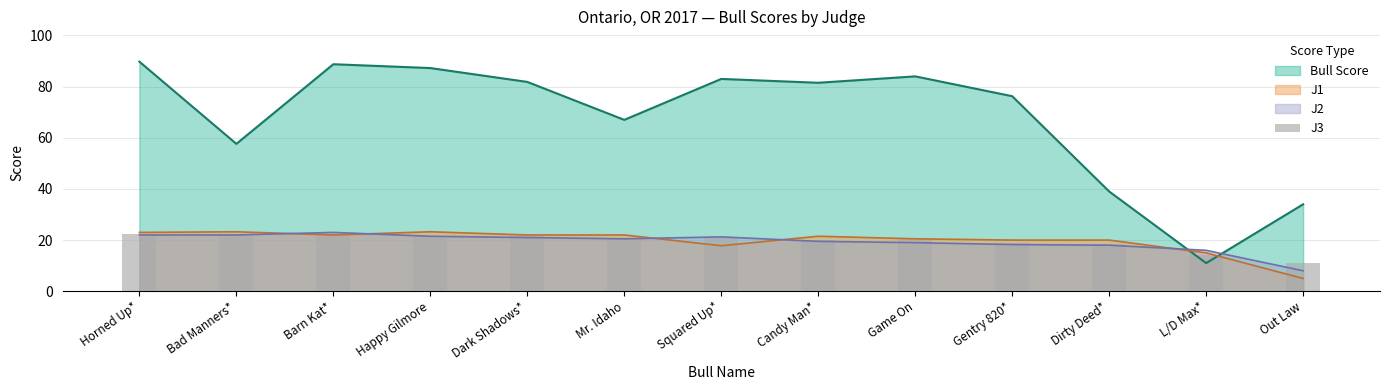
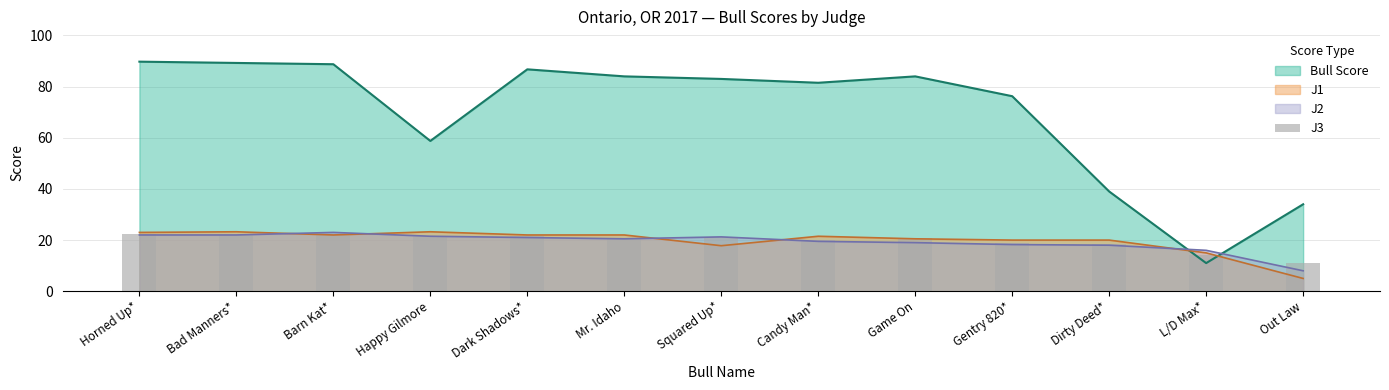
  {
    "Bull Score": {
      "Horned Up*": 90,
-     "Bad Manners*": 58,
+     "Bad Manners*": 89,
      "Barn Kat*": 89,
-     "Happy Gilmore": 87,
-     "Dark Shadows*": 82,
-     "Mr. Idaho": 67,
+     "Happy Gilmore": 59,
+     "Dark Shadows*": 87,
+     "Mr. Idaho": 84,
      "Squared Up*": 83,
      "Candy Man*": 82,
      "Game On": 84,
      "Gentry 820*": 76,
      "Dirty Deed*": 39,
      "L/D Max*": 11,
      "Out Law": 34
    },
    "J1": {
      "Horned Up*": 23,
      "Bad Manners*": 23,
      "Barn Kat*": 22,
      "Happy Gilmore": 23,
      "Mr. Idaho": 22,
      "Squared Up*": 18,
      "Candy Man*": 22,
      "Game On": 21,
      "Gentry 820*": 20,
      "Dirty Deed*": 20,
      "L/D Max*": 15,
      "Out Law": 5
    }
  }
